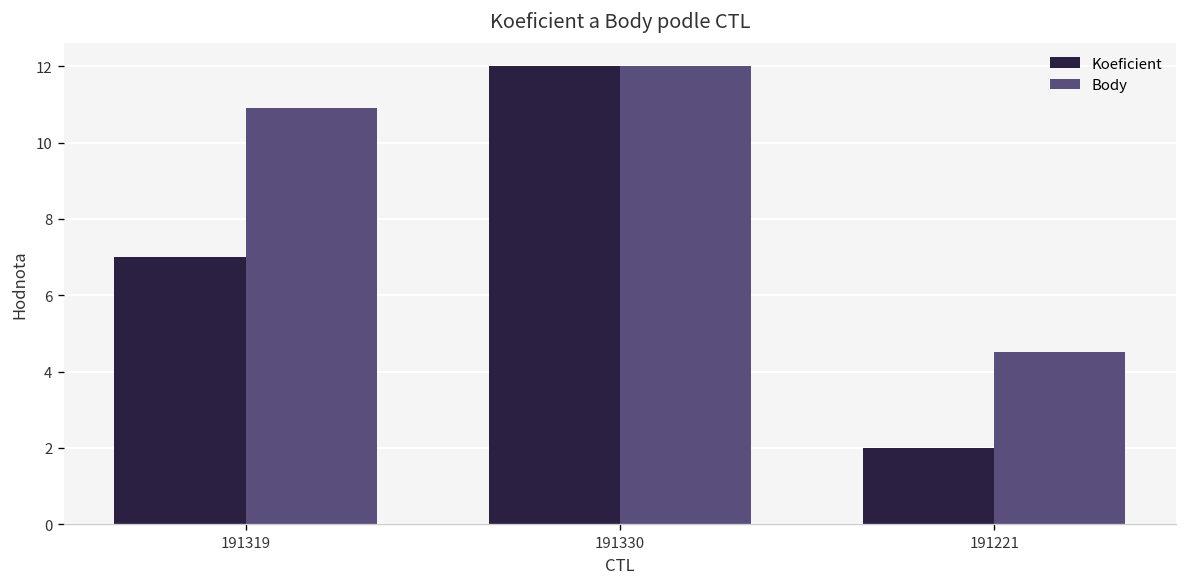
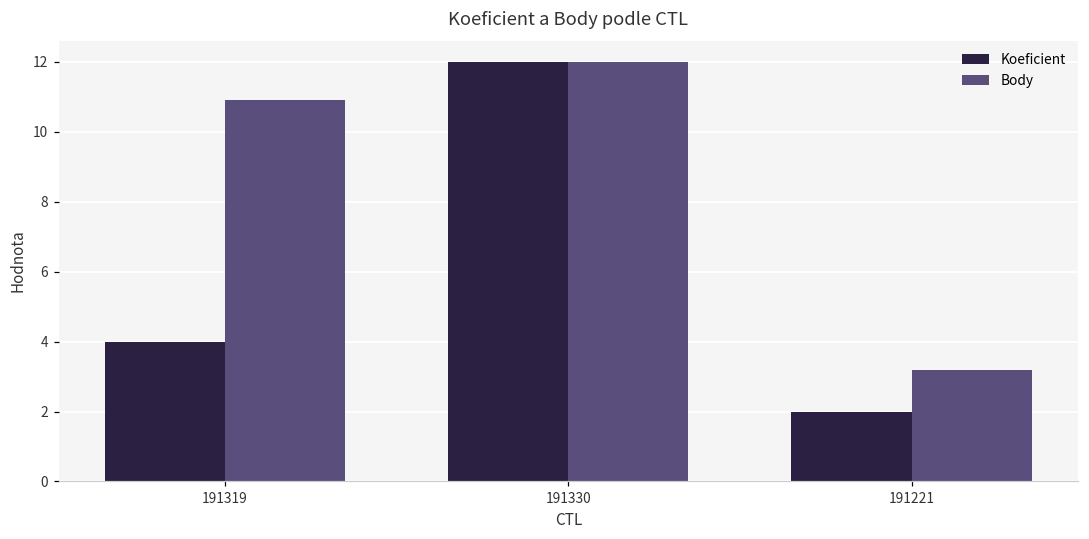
  {
    "Koeficient": {
-     "191319": 7,
+     "191319": 4,
      "191330": 12,
      "191221": 2
    },
    "Body": {
      "191319": 10.9,
      "191330": 12.0,
-     "191221": 4.5
+     "191221": 3.2
    }
  }
